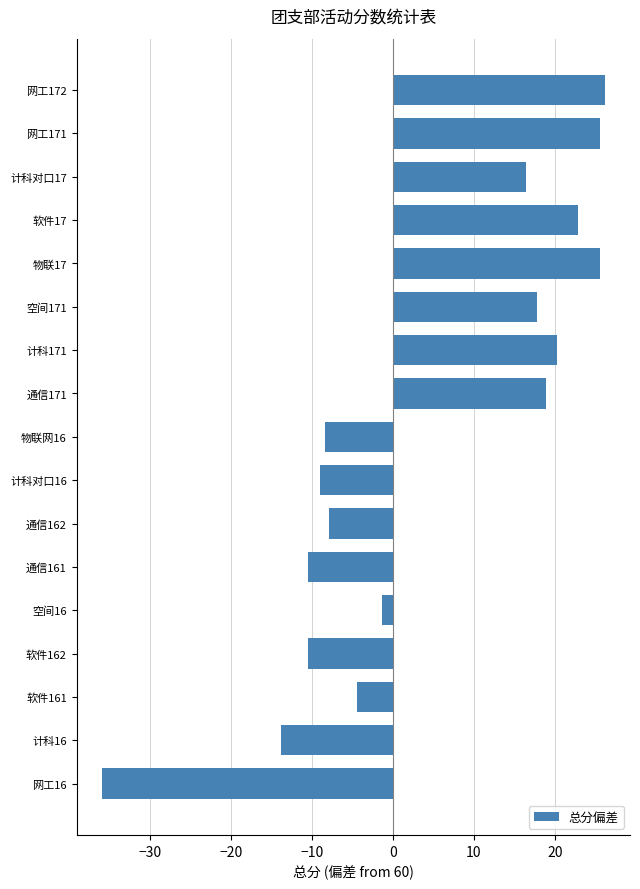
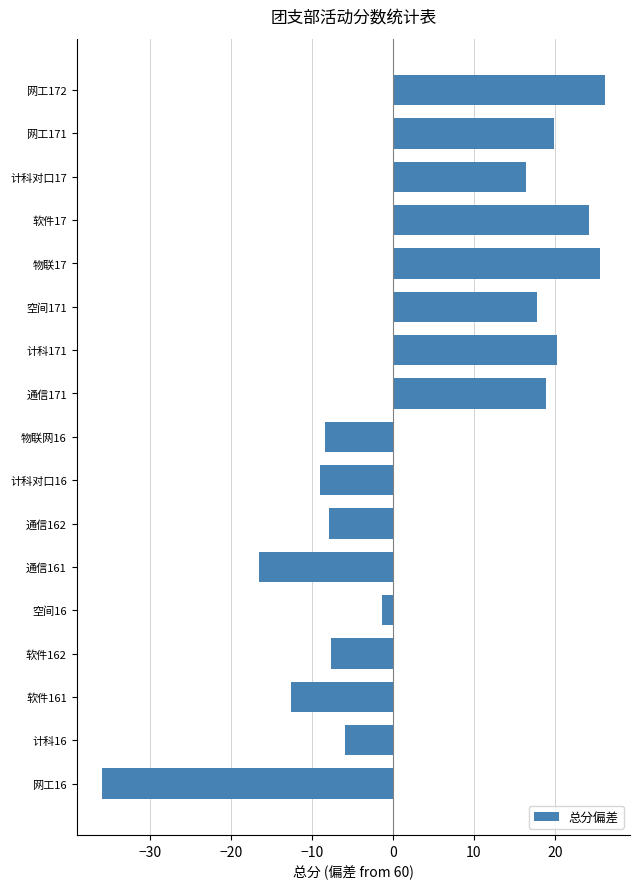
  {
    "网工172": 26,
-   "网工171": 26,
+   "网工171": 20,
    "计科对口17": 16,
-   "软件17": 23,
+   "软件17": 24,
    "物联17": 26,
    "空间171": 18,
    "计科171": 20,
    "通信171": 19,
    "物联网16": -8,
    "计科对口16": -9,
    "通信162": -8,
-   "通信161": -11,
+   "通信161": -17,
    "空间16": -1,
-   "软件162": -11,
-   "软件161": -4,
-   "计科16": -14,
+   "软件162": -8,
+   "软件161": -13,
+   "计科16": -6,
    "网工16": -36
  }
